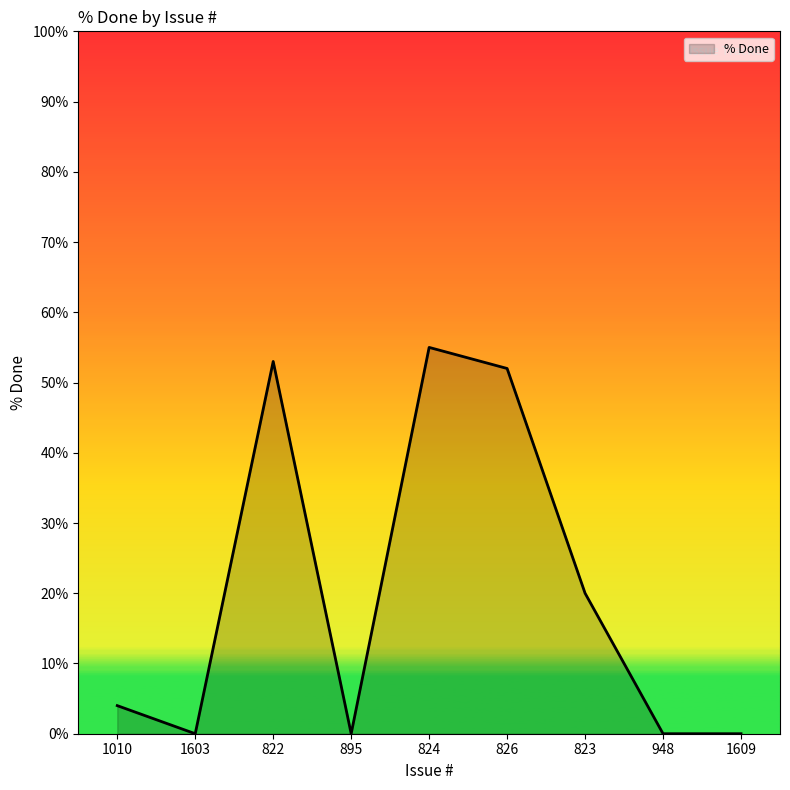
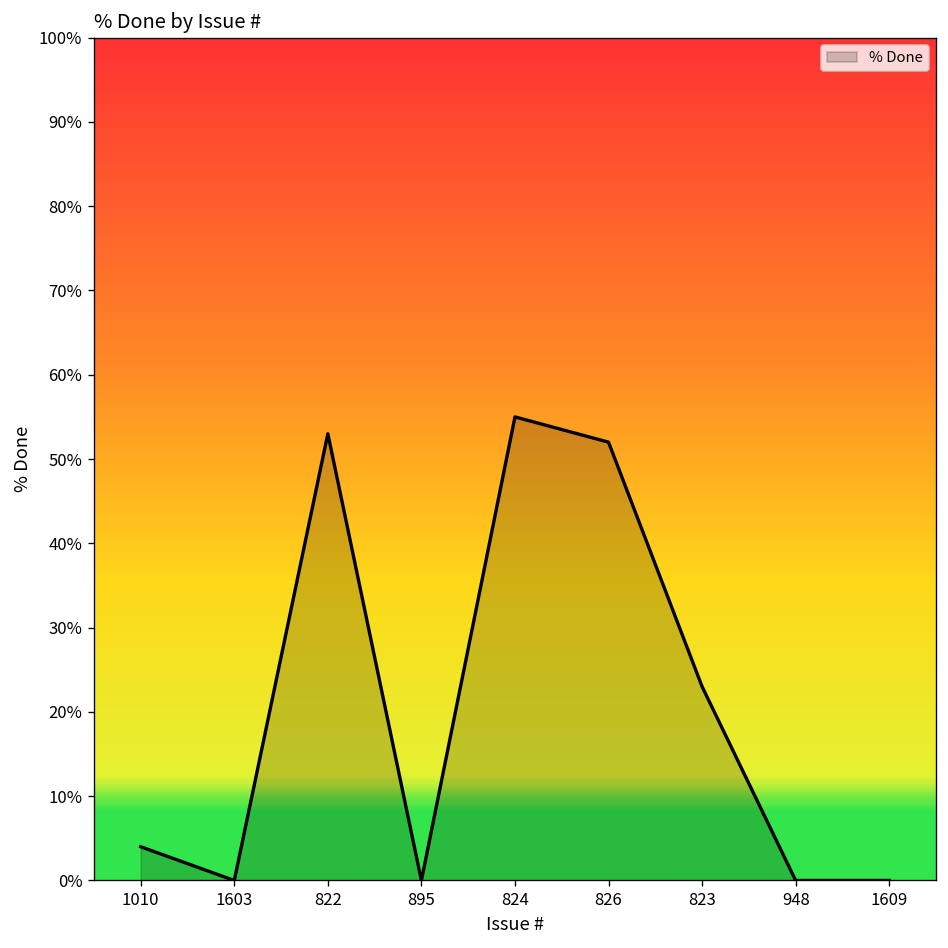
  {
    "1010": "4%",
    "1603": "0%",
    "822": "53%",
    "895": "0%",
    "824": "55%",
    "826": "52%",
-   "823": "20%",
+   "823": "23%",
    "948": "0%",
    "1609": "0%"
  }
